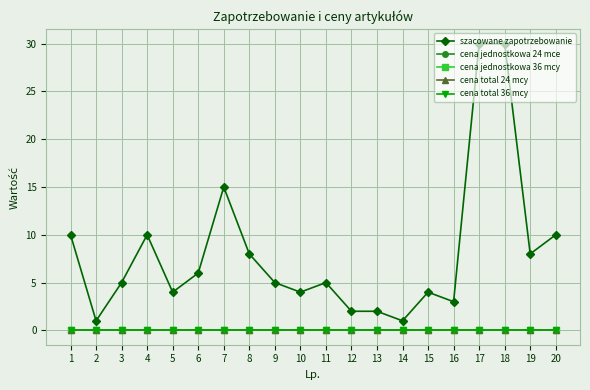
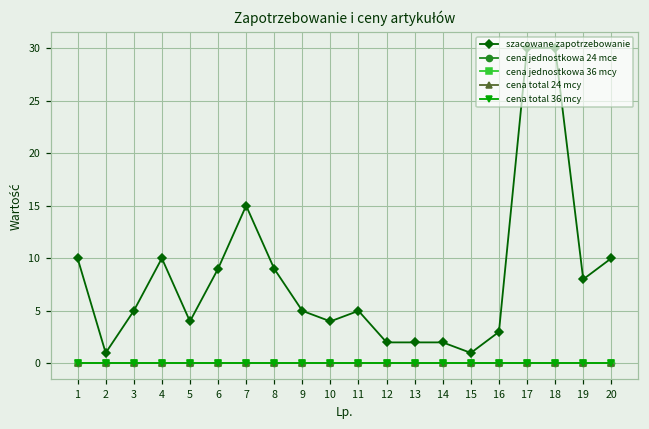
  {
    "szacowane zapotrzebowanie": {
      "1": 10,
      "2": 1,
      "3": 5,
      "4": 10,
      "5": 4,
-     "6": 6,
+     "6": 9,
      "7": 15,
-     "8": 8,
+     "8": 9,
      "9": 5,
      "10": 4,
      "11": 5,
      "12": 2,
      "13": 2,
-     "14": 1,
-     "15": 4,
+     "14": 2,
+     "15": 1,
      "16": 3,
      "19": 8,
      "20": 10
    },
    "cena total 36 mcy": {
      "1": 0,
      "2": 0,
      "3": 0,
      "4": 0,
      "5": 0,
      "6": 0,
      "7": 0,
      "8": 0,
      "9": 0,
      "10": 0,
      "11": 0,
      "12": 0,
      "13": 0,
      "14": 0,
      "15": 0,
      "16": 0,
      "17": 0,
      "18": 0,
      "19": 0,
      "20": 0
    }
  }
